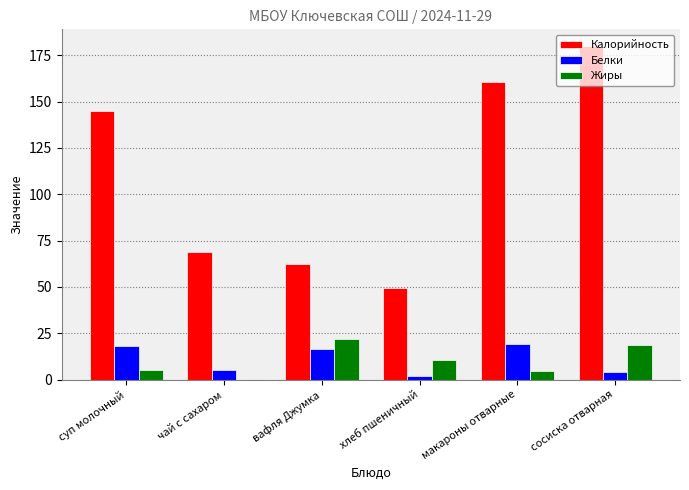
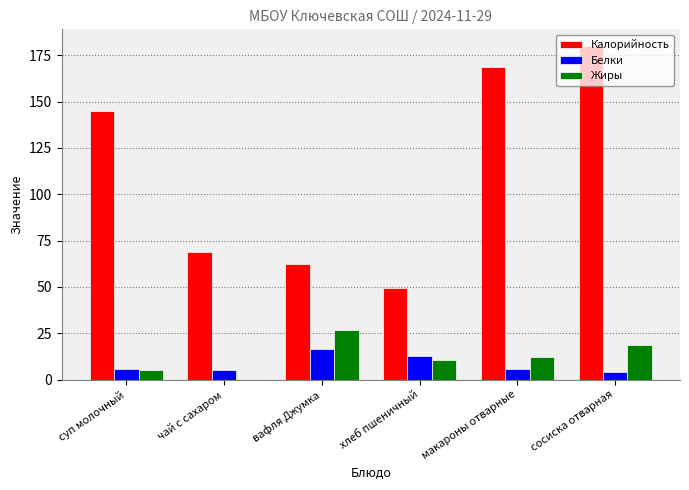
  {
    "Калорийность": {
      "суп молочный": 145,
      "чай с сахаром": 69,
      "вафля Джумка": 62,
      "хлеб пшеничный": 49,
-     "макароны отварные": 160
+     "макароны отварные": 168
    },
    "Белки": {
-     "суп молочный": 18,
+     "суп молочный": 6,
      "чай с сахаром": 5,
      "вафля Джумка": 16,
-     "хлеб пшеничный": 2,
-     "макароны отварные": 19,
+     "хлеб пшеничный": 13,
+     "макароны отварные": 6,
      "сосиска отварная": 4
    },
    "Жиры": {
      "суп молочный": 5,
      "чай с сахаром": 0,
-     "вафля Джумка": 22,
+     "вафля Джумка": 27,
      "хлеб пшеничный": 11,
-     "макароны отварные": 5,
+     "макароны отварные": 12,
      "сосиска отварная": 19
    }
  }
